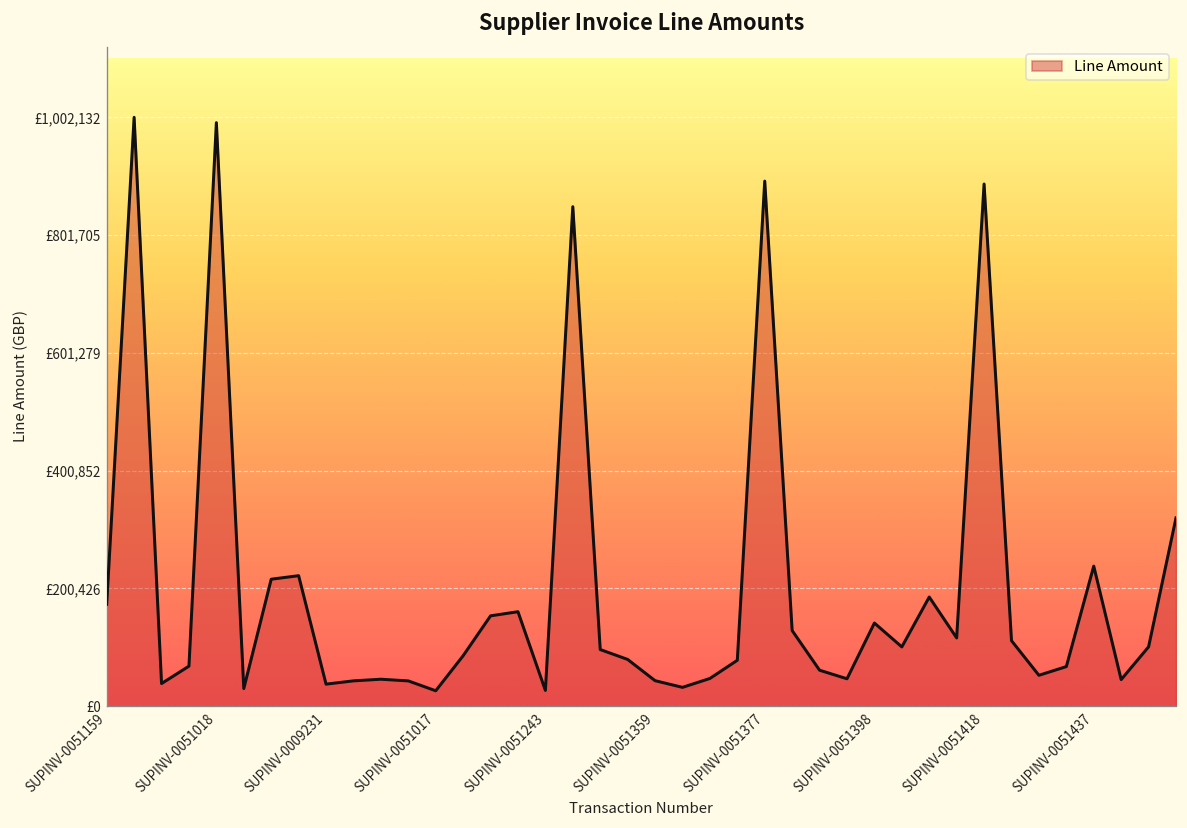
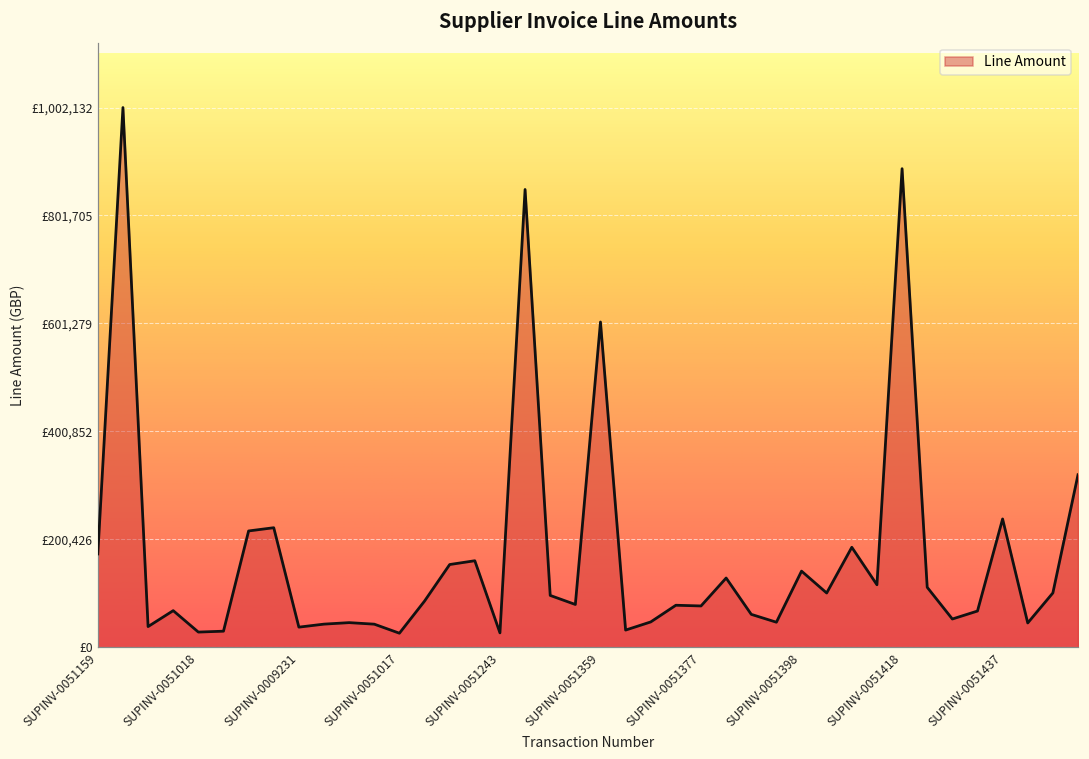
  {
    "SUPINV-0051159": "£170,000",
-   "SUPINV-0051018": "£990,000",
+   "SUPINV-0051018": "£30,000",
    "SUPINV-0009231": "£40,000",
    "SUPINV-0051017": "£30,000",
    "SUPINV-0051243": "£30,000",
-   "SUPINV-0051359": "£40,000",
-   "SUPINV-0051377": "£890,000",
+   "SUPINV-0051359": "£600,000",
+   "SUPINV-0051377": "£80,000",
    "SUPINV-0051398": "£140,000",
    "SUPINV-0051418": "£890,000",
    "SUPINV-0051437": "£240,000"
  }
